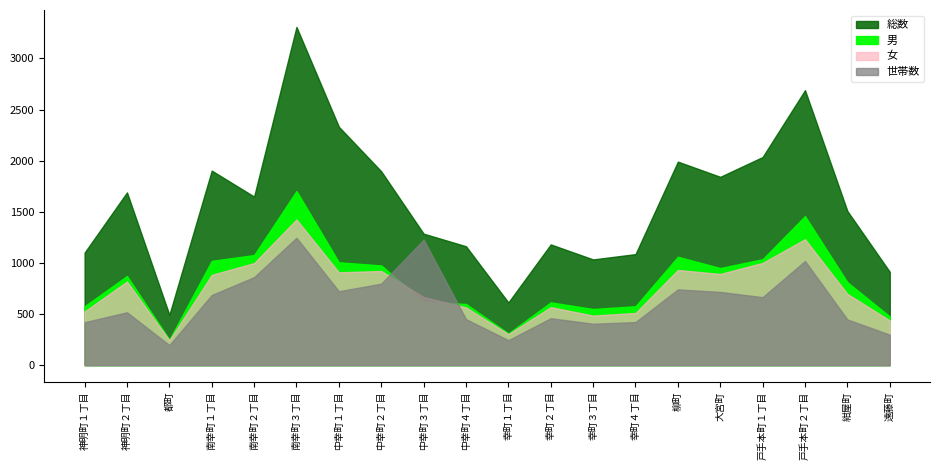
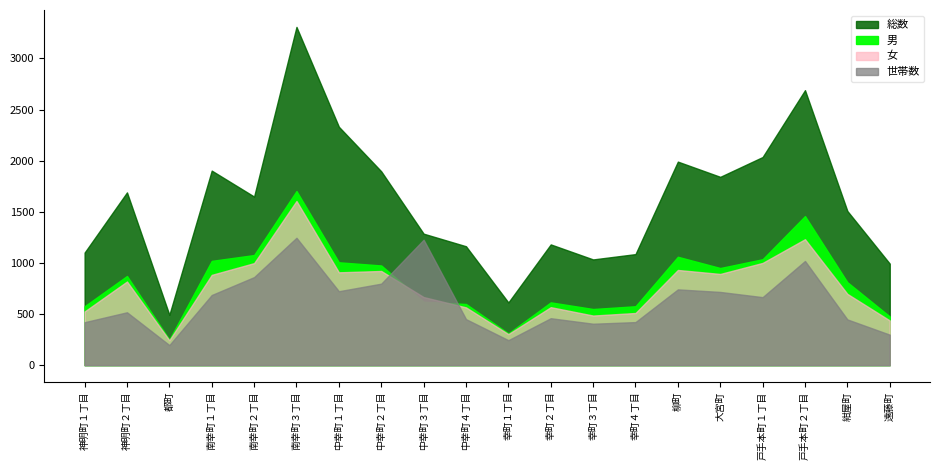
  {
    "総数": {
      "神明町１丁目": 1100,
      "神明町２丁目": 1690,
      "都町": 490,
      "南幸町１丁目": 1900,
      "南幸町２丁目": 1650,
      "南幸町３丁目": 3310,
      "中幸町１丁目": 2330,
      "中幸町２丁目": 1900,
      "中幸町３丁目": 1290,
      "中幸町４丁目": 1160,
      "幸町１丁目": 610,
      "幸町２丁目": 1180,
      "幸町３丁目": 1030,
      "幸町４丁目": 1090,
      "柳町": 1990,
      "大宮町": 1840,
      "戸手本町１丁目": 2040,
      "戸手本町２丁目": 2690,
      "紺屋町": 1510,
-     "遠藤町": 910
+     "遠藤町": 990
    },
    "男": {
      "神明町１丁目": 580,
      "神明町２丁目": 870,
      "南幸町１丁目": 1020,
      "南幸町２丁目": 1080,
      "南幸町３丁目": 1700,
      "中幸町１丁目": 1010,
      "中幸町２丁目": 980,
      "中幸町３丁目": 620,
      "中幸町４丁目": 600,
      "幸町２丁目": 610,
      "幸町３丁目": 550,
      "幸町４丁目": 580,
      "柳町": 1060,
      "大宮町": 950,
      "戸手本町１丁目": 1040,
      "戸手本町２丁目": 1460,
      "紺屋町": 810,
      "遠藤町": 480
    },
    "女": {
      "神明町１丁目": 530,
      "神明町２丁目": 820,
      "南幸町１丁目": 880,
      "南幸町２丁目": 1000,
-     "南幸町３丁目": 1430,
+     "南幸町３丁目": 1610,
      "中幸町１丁目": 910,
      "中幸町２丁目": 920,
      "中幸町３丁目": 670,
      "中幸町４丁目": 570,
      "幸町２丁目": 570,
      "幸町３丁目": 490,
      "幸町４丁目": 510,
      "柳町": 930,
      "大宮町": 890,
      "戸手本町１丁目": 1000,
      "戸手本町２丁目": 1230,
      "紺屋町": 700,
      "遠藤町": 440
    },
    "世帯数": {
      "神明町１丁目": 420,
      "神明町２丁目": 520,
      "都町": 200,
      "南幸町１丁目": 690,
      "南幸町２丁目": 860,
      "南幸町３丁目": 1250,
      "中幸町１丁目": 720,
      "中幸町２丁目": 800,
      "中幸町３丁目": 1230,
      "中幸町４丁目": 450,
      "幸町１丁目": 240,
      "幸町２丁目": 460,
      "幸町３丁目": 410,
      "幸町４丁目": 420,
      "柳町": 740,
      "大宮町": 720,
      "戸手本町１丁目": 670,
      "戸手本町２丁目": 1020,
      "紺屋町": 450,
      "遠藤町": 300
    }
  }
